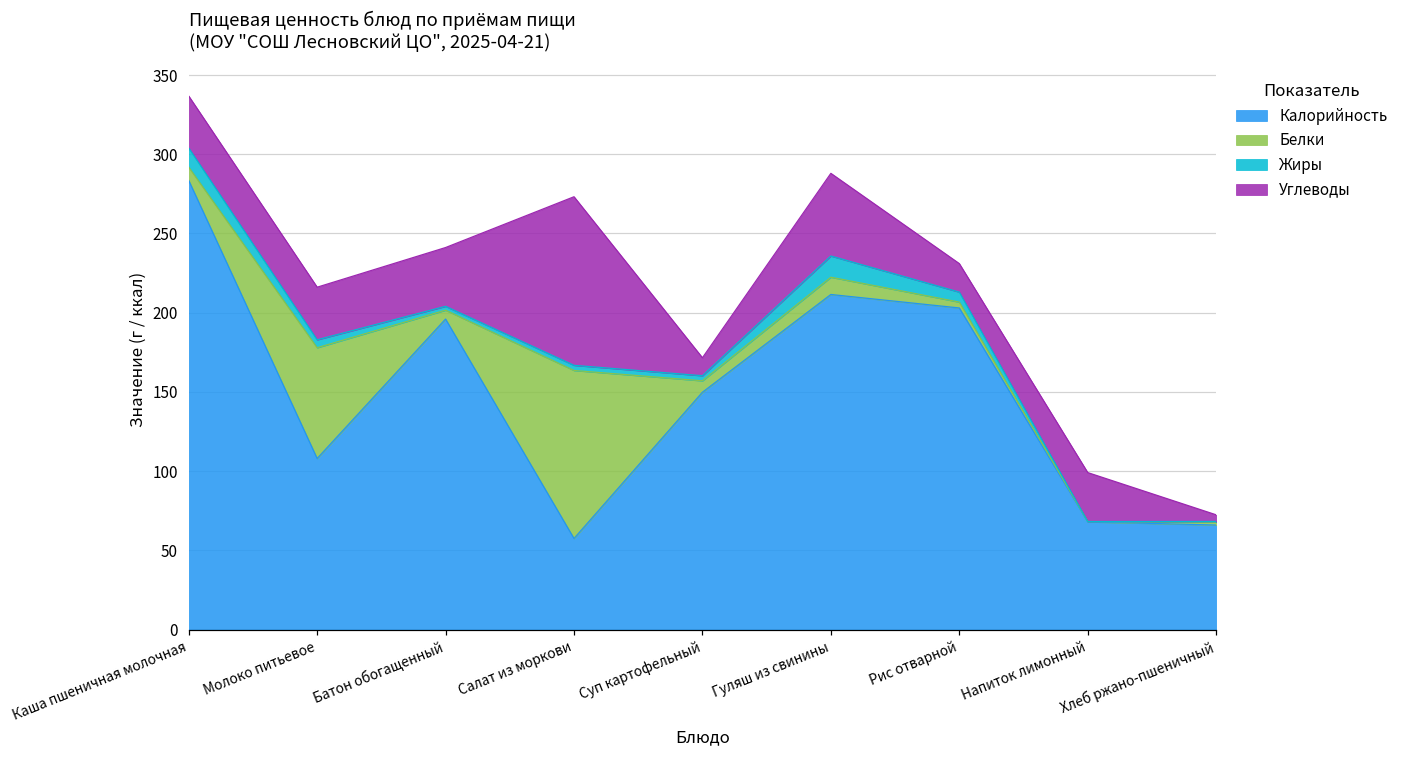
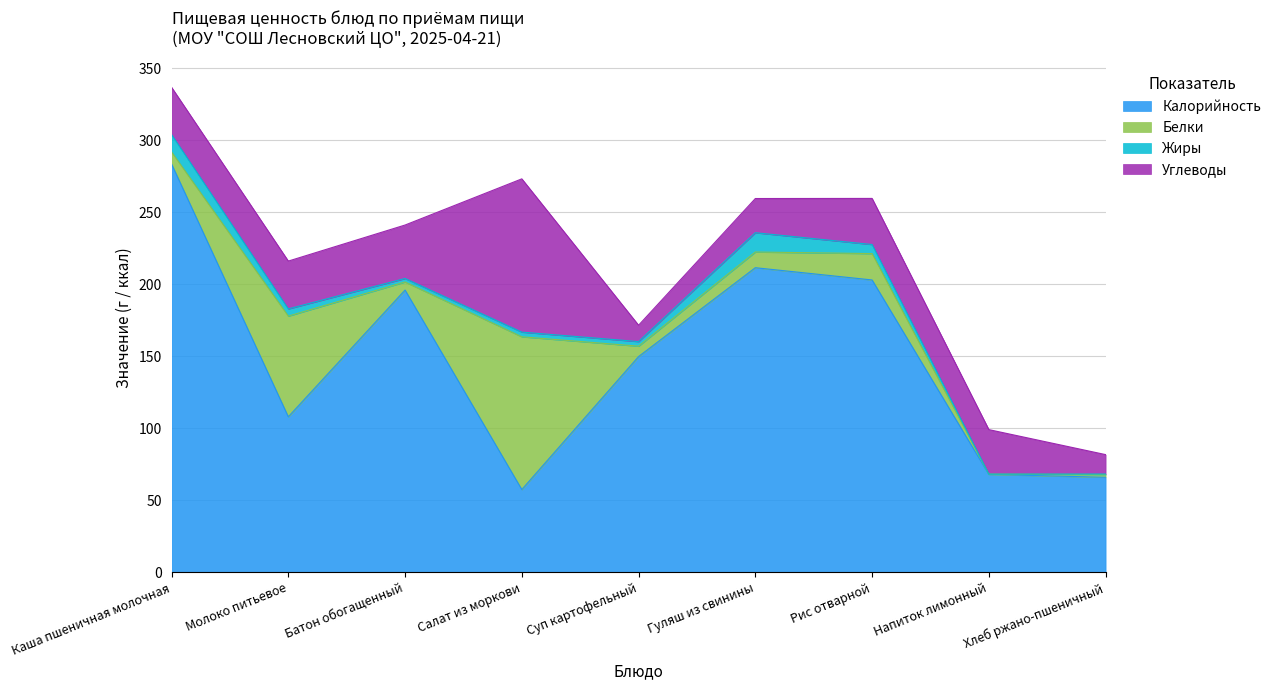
  {
    "Белки": {
      "Каша пшеничная молочная": 8,
      "Молоко питьевое": 70,
      "Батон обогащенный": 6,
      "Салат из моркови": 106,
      "Суп картофельный": 7,
      "Гуляш из свинины": 11,
-     "Рис отварной": 4
+     "Рис отварной": 18
    },
    "Углеводы": {
      "Каша пшеничная молочная": 33,
      "Молоко питьевое": 33,
      "Батон обогащенный": 37,
      "Салат из моркови": 106,
      "Суп картофельный": 11,
-     "Гуляш из свинины": 52,
-     "Рис отварной": 18,
+     "Гуляш из свинины": 24,
+     "Рис отварной": 32,
      "Напиток лимонный": 31,
-     "Хлеб ржано-пшеничный": 4
+     "Хлеб ржано-пшеничный": 14
    }
  }
